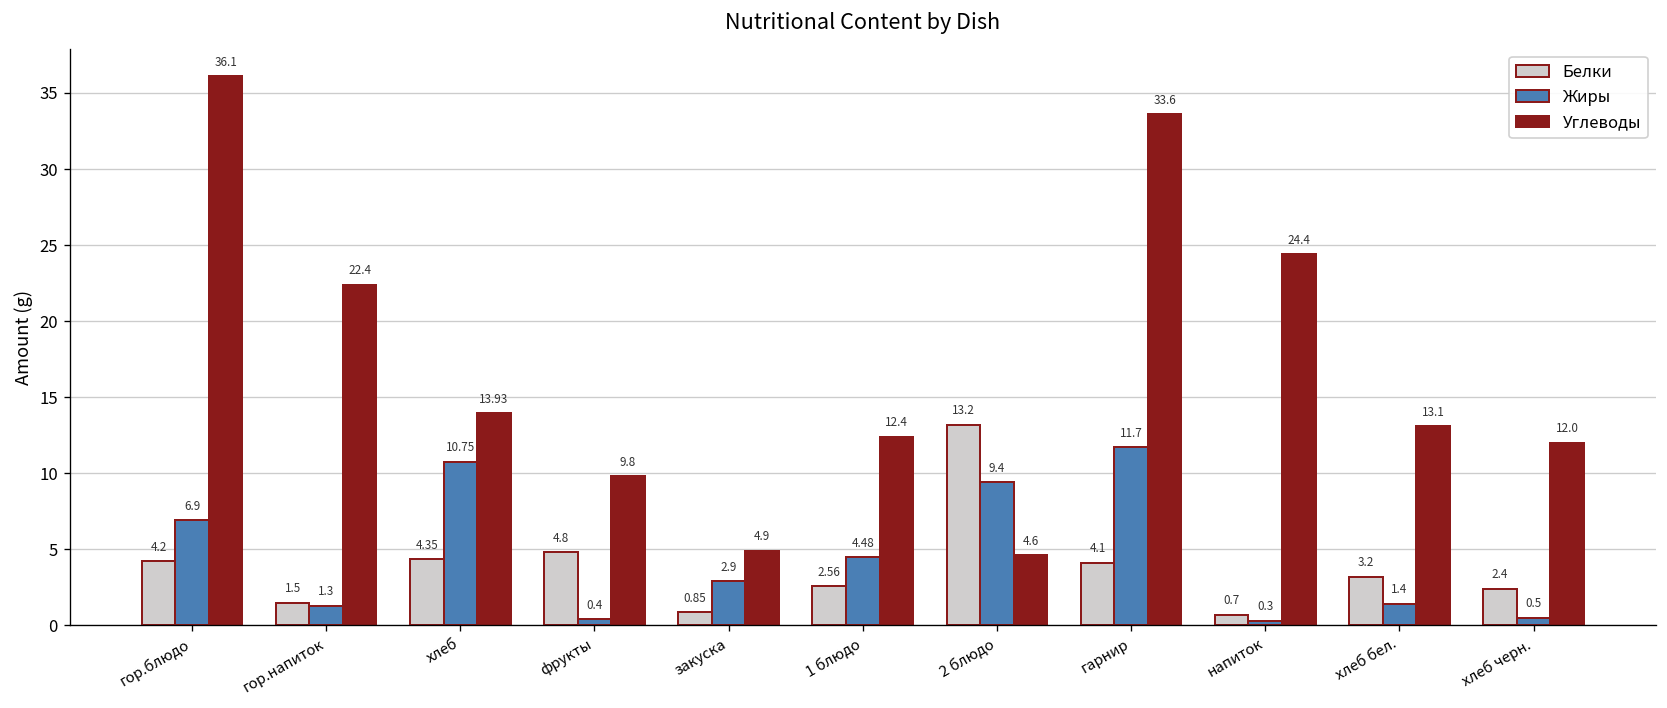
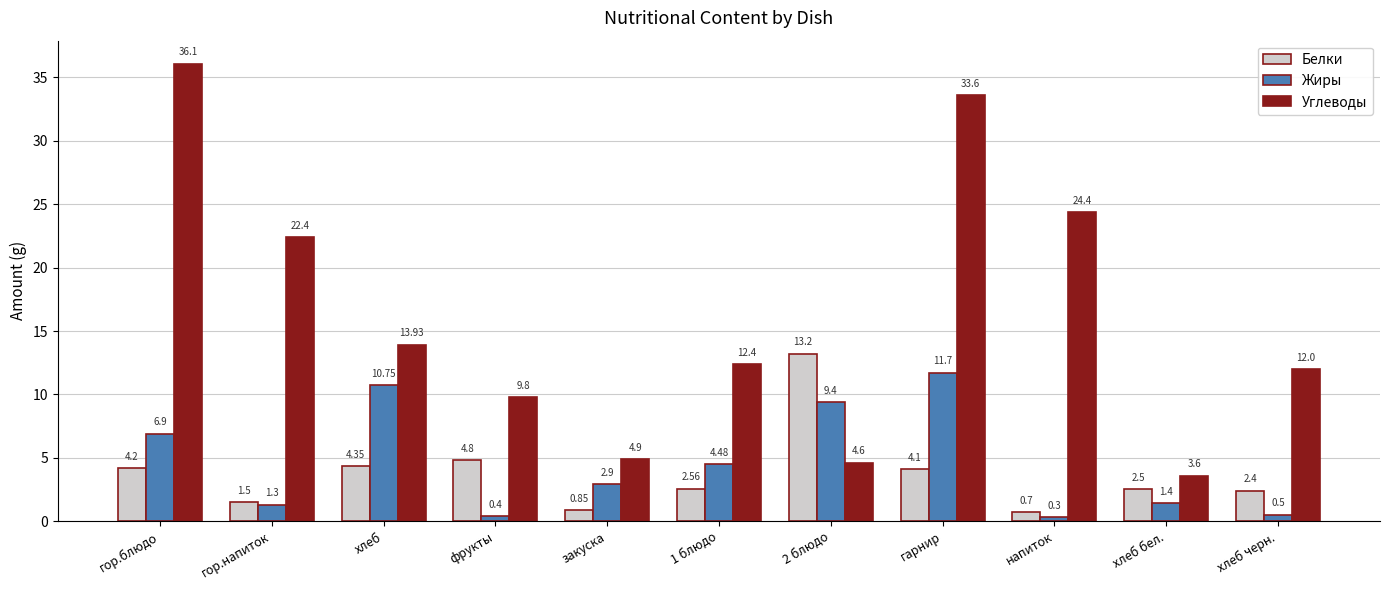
  {
    "Белки": {
      "гор.блюдо": 4.2,
      "гор.напиток": 1.5,
      "хлеб": 4.35,
      "фрукты": 4.8,
      "закуска": 0.85,
      "1 блюдо": 2.56,
      "2 блюдо": 13.2,
      "гарнир": 4.1,
      "напиток": 0.7,
-     "хлеб бел.": 3.2,
+     "хлеб бел.": 2.5,
      "хлеб черн.": 2.4
    },
    "Жиры": {
      "гор.блюдо": 6.9,
      "гор.напиток": 1.3,
      "хлеб": 10.75,
      "фрукты": 0.4,
      "закуска": 2.9,
      "1 блюдо": 4.48,
      "2 блюдо": 9.4,
      "гарнир": 11.7,
      "напиток": 0.3,
      "хлеб бел.": 1.4,
      "хлеб черн.": 0.5
    },
    "Углеводы": {
      "гор.блюдо": 36.1,
      "гор.напиток": 22.4,
      "хлеб": 13.93,
      "фрукты": 9.8,
      "закуска": 4.9,
      "1 блюдо": 12.4,
      "2 блюдо": 4.6,
      "гарнир": 33.6,
      "напиток": 24.4,
-     "хлеб бел.": 13.1,
+     "хлеб бел.": 3.6,
      "хлеб черн.": 12.0
    }
  }
